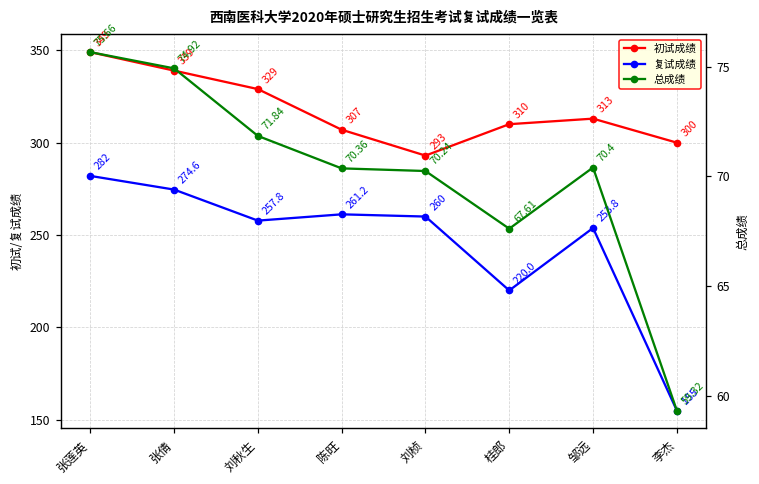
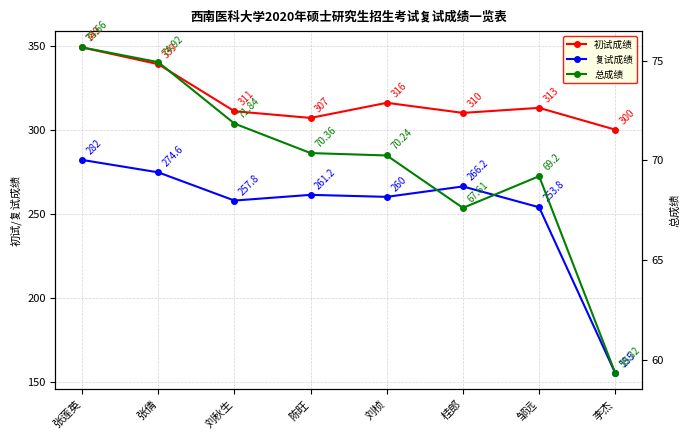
  {
    "初试成绩": {
-     "刘秋生": 329,
+     "刘秋生": 311,
      "陈旺": 307,
-     "刘桢": 293,
+     "刘桢": 316,
      "桂郎": 310,
      "邹远": 313,
      "李杰": 300
    },
    "复试成绩": {
      "张莲英": 282,
      "张倩": 274.6,
      "刘秋生": 257.8,
      "陈旺": 261.2,
      "刘桢": 260,
-     "桂郎": 220.0,
+     "桂郎": 266.2,
      "邹远": 253.8
    },
    "总成绩": {
      "陈旺": 70.36,
      "刘桢": 70.24,
      "桂郎": 67.61,
-     "邹远": 70.4
+     "邹远": 69.2
    }
  }
